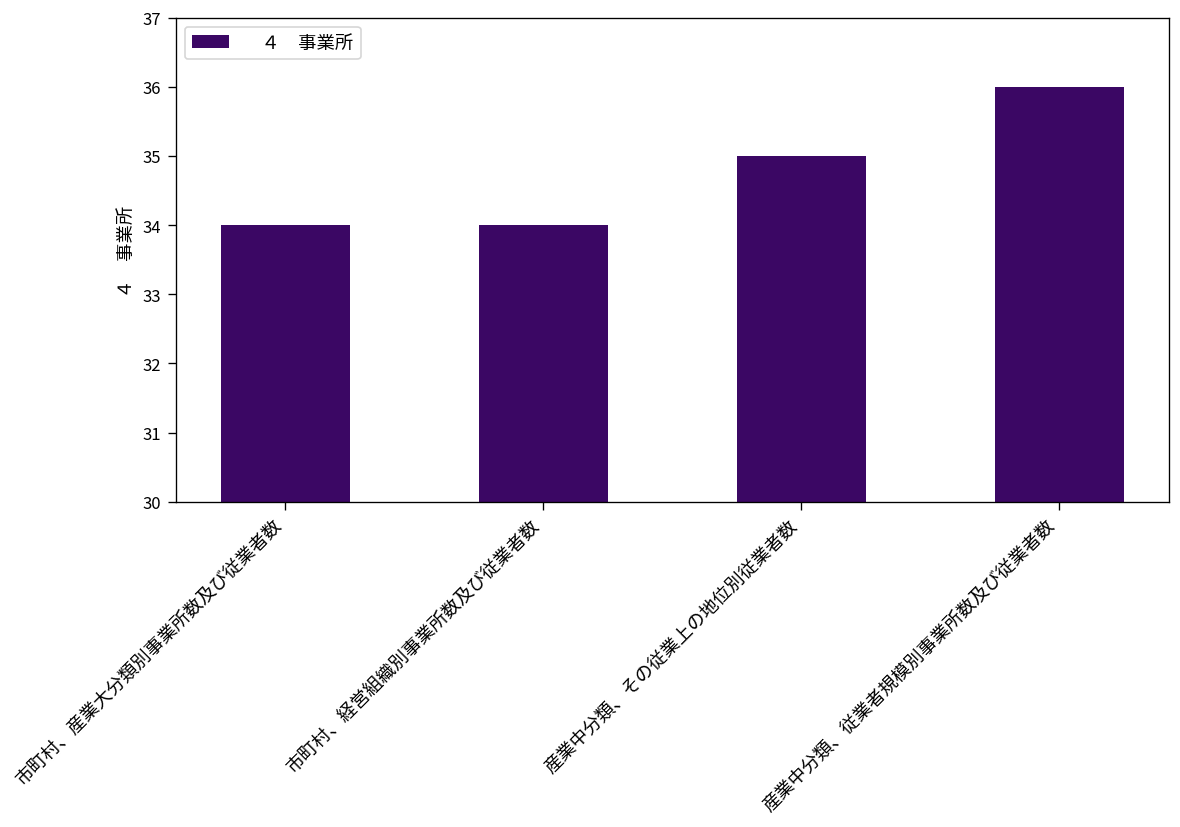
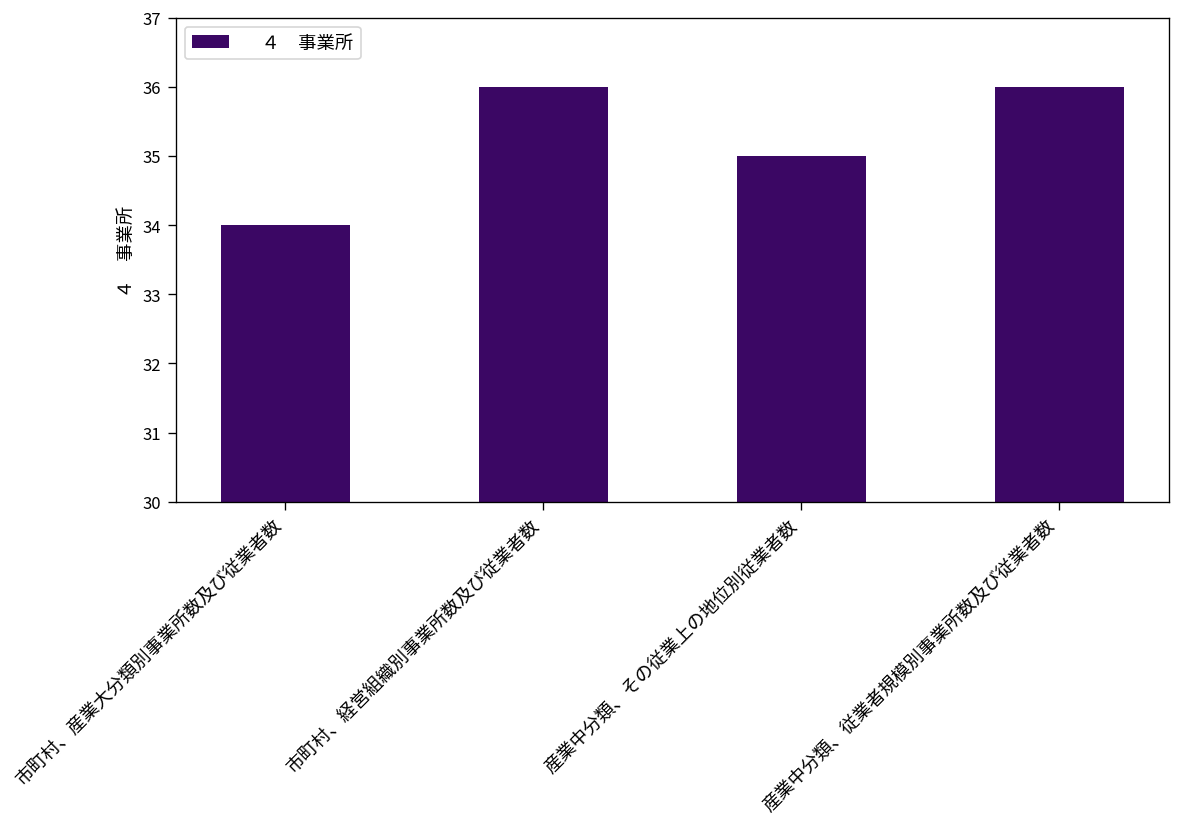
  {
    "市町村、産業大分類別事業所数及び従業者数": 34,
-   "市町村、経営組織別事業所数及び従業者数": 34,
+   "市町村、経営組織別事業所数及び従業者数": 36,
    "産業中分類、その従業上の地位別従業者数": 35,
    "産業中分類、従業者規模別事業所数及び従業者数": 36
  }
